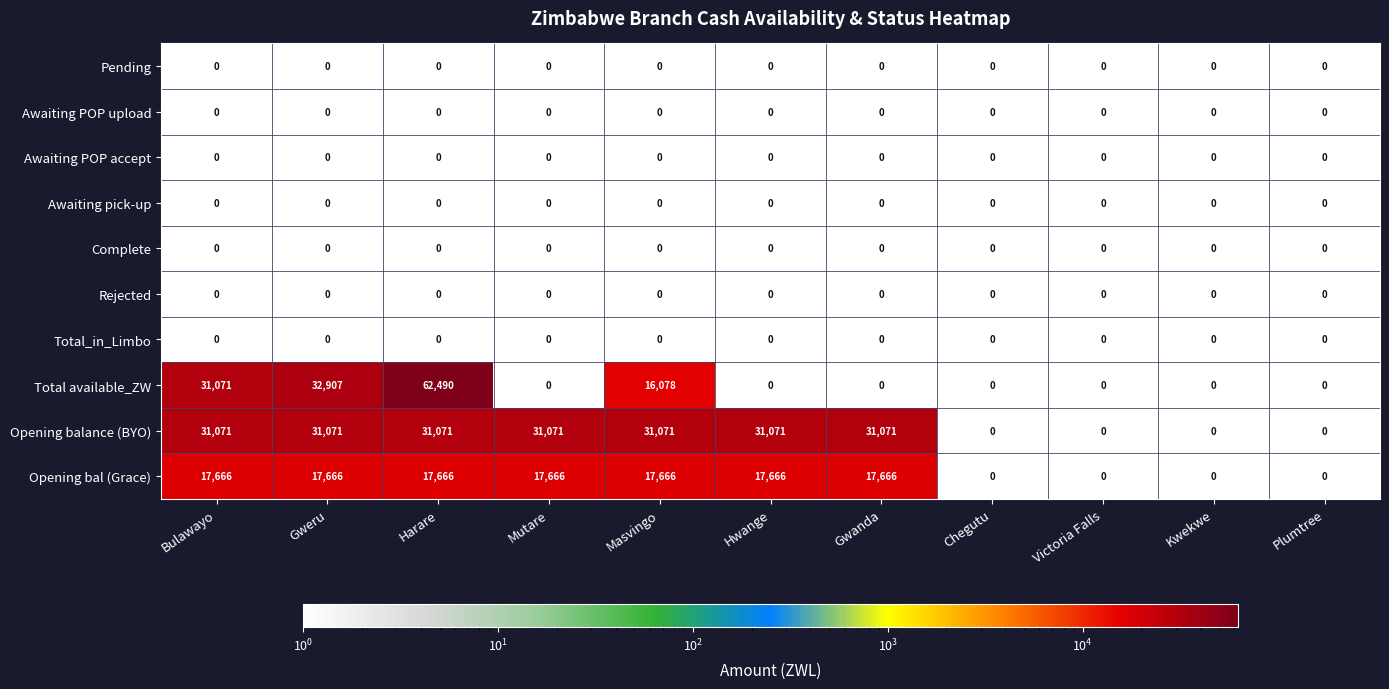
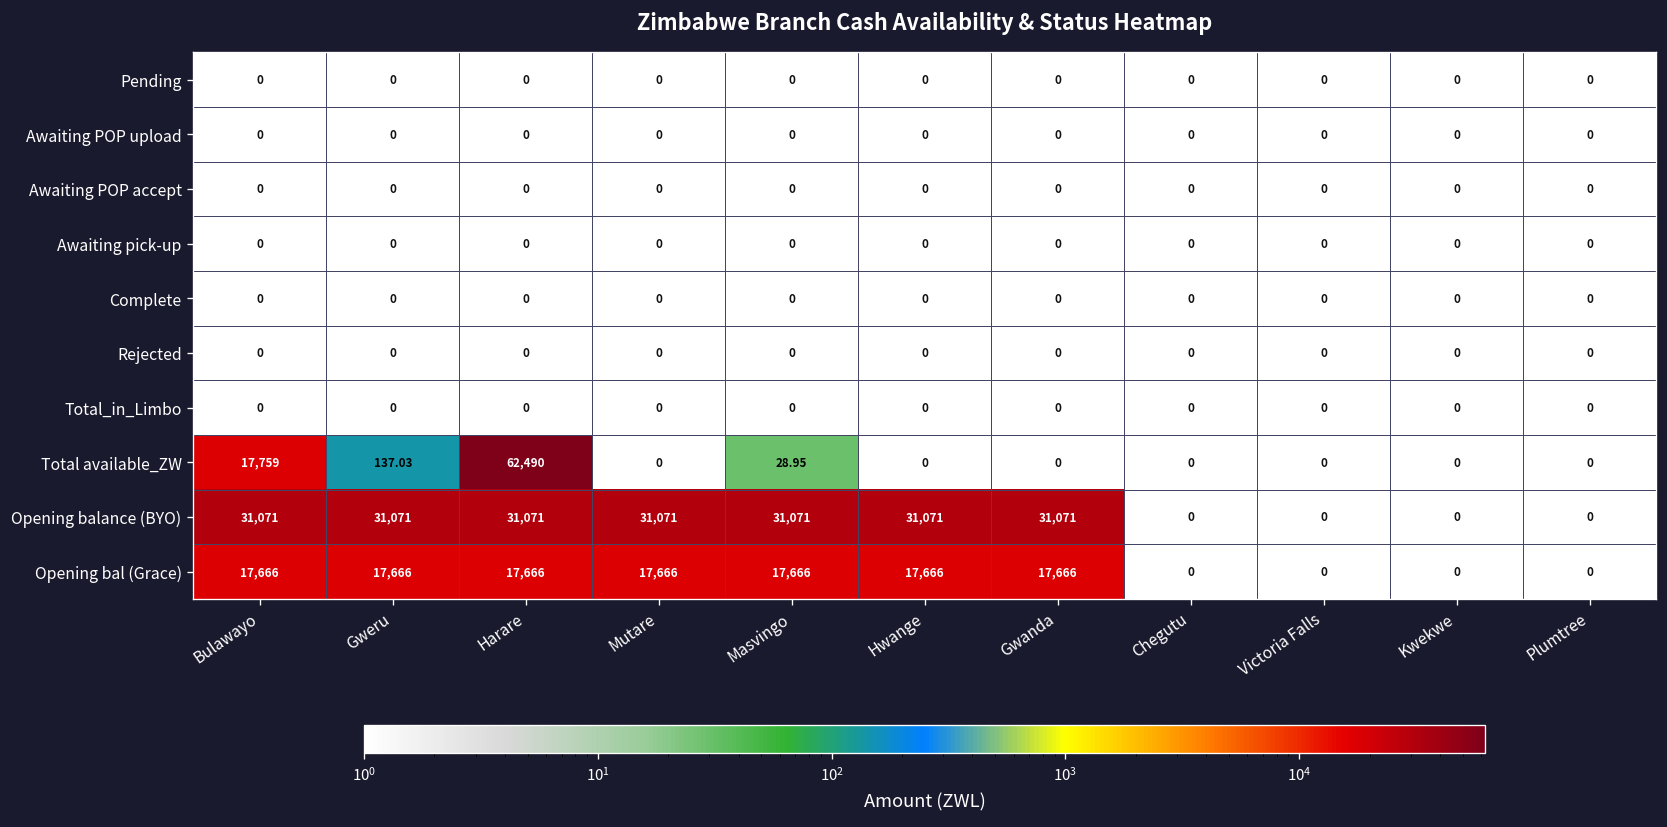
  {
    "Pending": {
      "Bulawayo": "0",
      "Gweru": "0",
      "Harare": "0",
      "Mutare": "0",
      "Masvingo": "0",
      "Hwange": "0",
      "Gwanda": "0",
      "Chegutu": "0",
      "Victoria Falls": "0",
      "Kwekwe": "0",
      "Plumtree": "0"
    },
    "Awaiting POP upload": {
      "Bulawayo": "0",
      "Gweru": "0",
      "Harare": "0",
      "Mutare": "0",
      "Masvingo": "0",
      "Hwange": "0",
      "Gwanda": "0",
      "Chegutu": "0",
      "Victoria Falls": "0",
      "Kwekwe": "0",
      "Plumtree": "0"
    },
    "Awaiting POP accept": {
      "Bulawayo": "0",
      "Gweru": "0",
      "Harare": "0",
      "Mutare": "0",
      "Masvingo": "0",
      "Hwange": "0",
      "Gwanda": "0",
      "Chegutu": "0",
      "Victoria Falls": "0",
      "Kwekwe": "0",
      "Plumtree": "0"
    },
    "Awaiting pick-up": {
      "Bulawayo": "0",
      "Gweru": "0",
      "Harare": "0",
      "Mutare": "0",
      "Masvingo": "0",
      "Hwange": "0",
      "Gwanda": "0",
      "Chegutu": "0",
      "Victoria Falls": "0",
      "Kwekwe": "0",
      "Plumtree": "0"
    },
    "Complete": {
      "Bulawayo": "0",
      "Gweru": "0",
      "Harare": "0",
      "Mutare": "0",
      "Masvingo": "0",
      "Hwange": "0",
      "Gwanda": "0",
      "Chegutu": "0",
      "Victoria Falls": "0",
      "Kwekwe": "0",
      "Plumtree": "0"
    },
    "Rejected": {
      "Bulawayo": "0",
      "Gweru": "0",
      "Harare": "0",
      "Mutare": "0",
      "Masvingo": "0",
      "Hwange": "0",
      "Gwanda": "0",
      "Chegutu": "0",
      "Victoria Falls": "0",
      "Kwekwe": "0",
      "Plumtree": "0"
    },
    "Total_in_Limbo": {
      "Bulawayo": "0",
      "Gweru": "0",
      "Harare": "0",
      "Mutare": "0",
      "Masvingo": "0",
      "Hwange": "0",
      "Gwanda": "0",
      "Chegutu": "0",
      "Victoria Falls": "0",
      "Kwekwe": "0",
      "Plumtree": "0"
    },
    "Total available_ZW": {
-     "Bulawayo": "31,071",
-     "Gweru": "32,907",
+     "Bulawayo": "17,759",
+     "Gweru": "137.03",
      "Harare": "62,490",
      "Mutare": "0",
-     "Masvingo": "16,078",
+     "Masvingo": "28.95",
      "Hwange": "0",
      "Gwanda": "0",
      "Chegutu": "0",
      "Victoria Falls": "0",
      "Kwekwe": "0",
      "Plumtree": "0"
    },
    "Opening balance (BYO)": {
      "Bulawayo": "31,071",
      "Gweru": "31,071",
      "Harare": "31,071",
      "Mutare": "31,071",
      "Masvingo": "31,071",
      "Hwange": "31,071",
      "Gwanda": "31,071",
      "Chegutu": "0",
      "Victoria Falls": "0",
      "Kwekwe": "0",
      "Plumtree": "0"
    },
    "Opening bal (Grace)": {
      "Bulawayo": "17,666",
      "Gweru": "17,666",
      "Harare": "17,666",
      "Mutare": "17,666",
      "Masvingo": "17,666",
      "Hwange": "17,666",
      "Gwanda": "17,666",
      "Chegutu": "0",
      "Victoria Falls": "0",
      "Kwekwe": "0",
      "Plumtree": "0"
    }
  }
